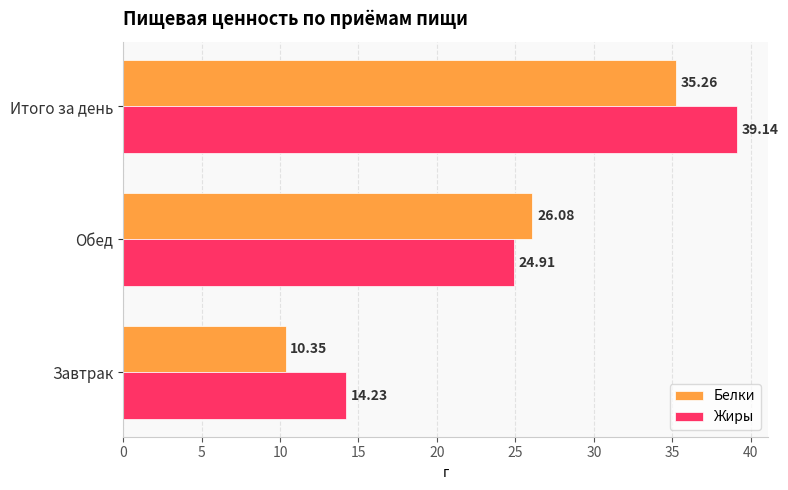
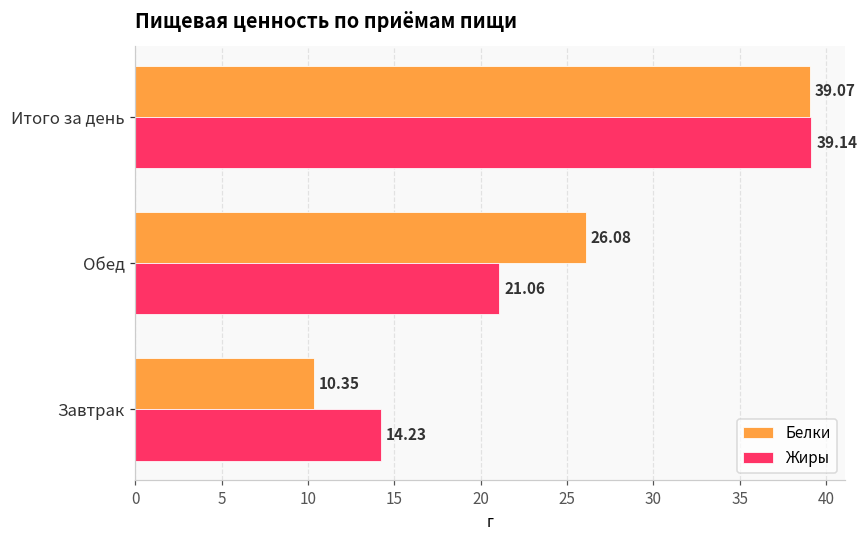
  {
    "Белки": {
-     "Итого за день": 35.26,
+     "Итого за день": 39.07,
      "Обед": 26.08,
      "Завтрак": 10.35
    },
    "Жиры": {
      "Итого за день": 39.14,
-     "Обед": 24.91,
+     "Обед": 21.06,
      "Завтрак": 14.23
    }
  }
